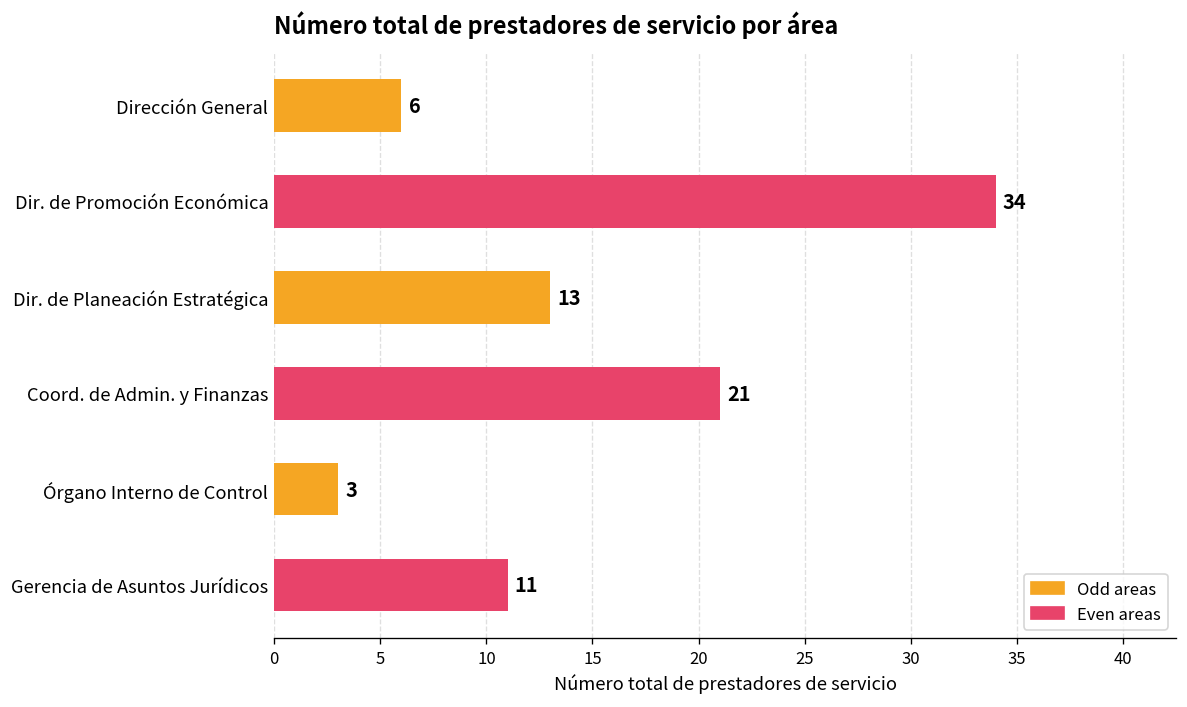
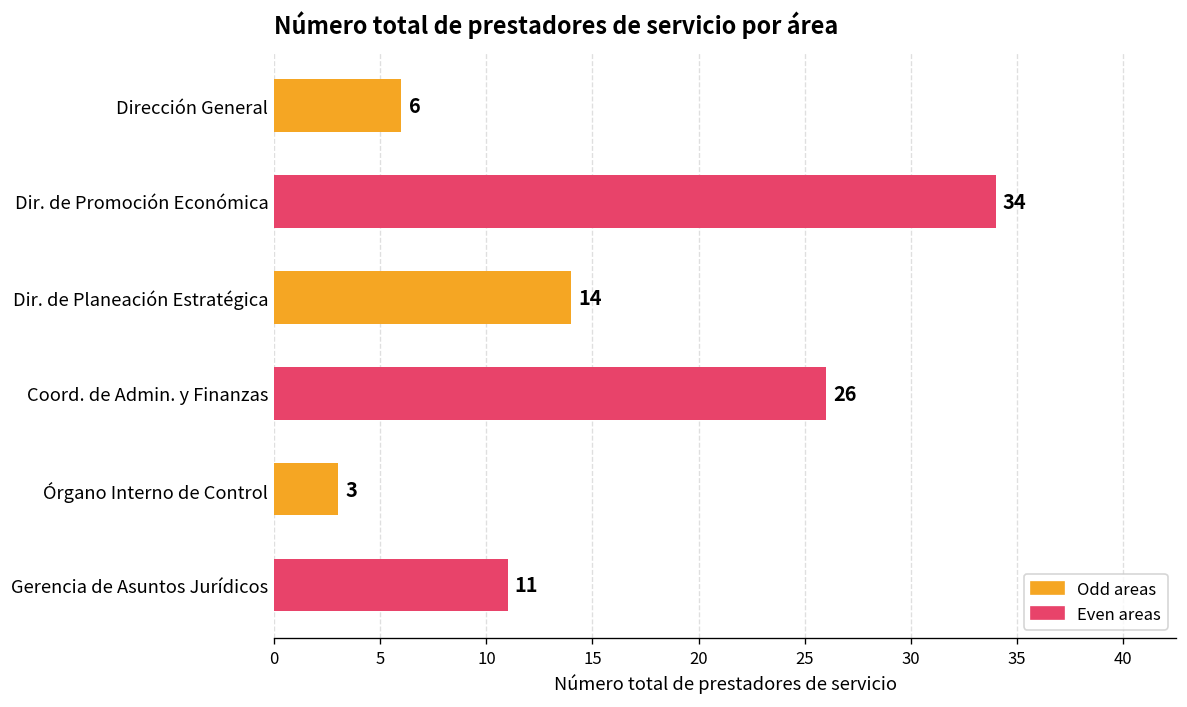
  {
    "Dirección General": 6,
    "Dir. de Promoción Económica": 34,
-   "Dir. de Planeación Estratégica": 13,
-   "Coord. de Admin. y Finanzas": 21,
+   "Dir. de Planeación Estratégica": 14,
+   "Coord. de Admin. y Finanzas": 26,
    "Órgano Interno de Control": 3,
    "Gerencia de Asuntos Jurídicos": 11
  }
